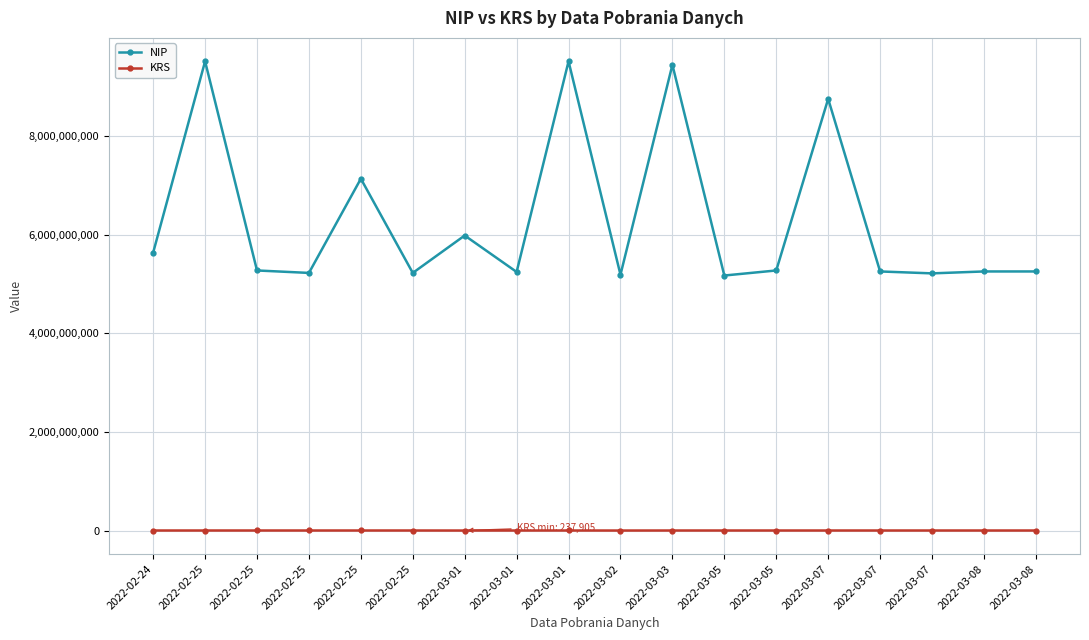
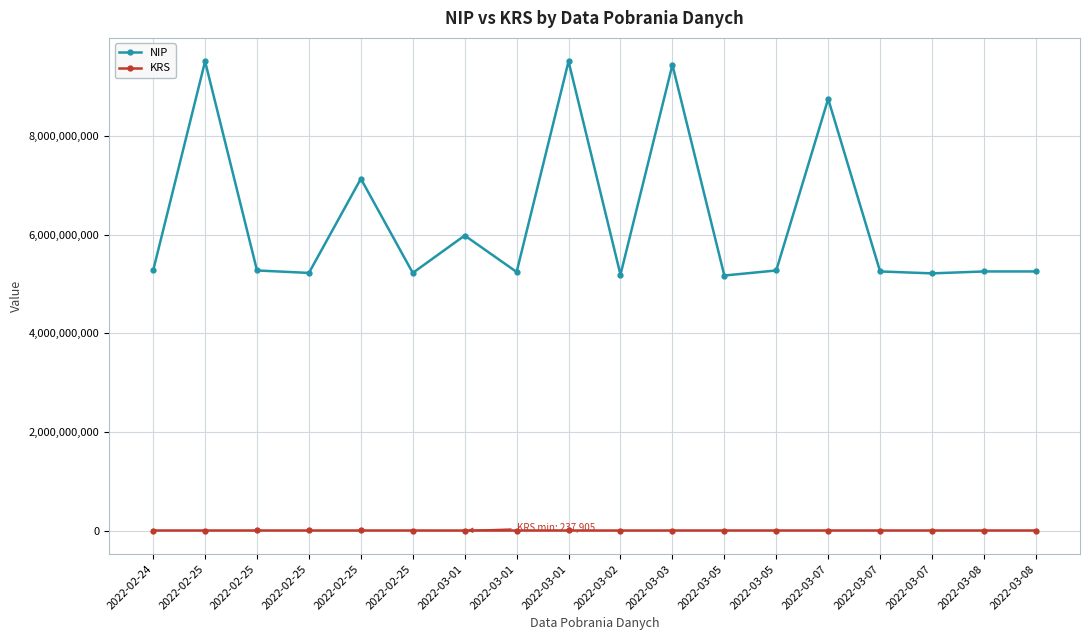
  {
    "NIP": {
-     "2022-02-24": "5,600,000,000",
+     "2022-02-24": "5,300,000,000",
      "2022-03-02": "5,200,000,000",
      "2022-03-03": "9,400,000,000"
    },
    "KRS": {
      "2022-02-24": "0",
      "2022-03-02": "0",
      "2022-03-03": "0"
    }
  }
